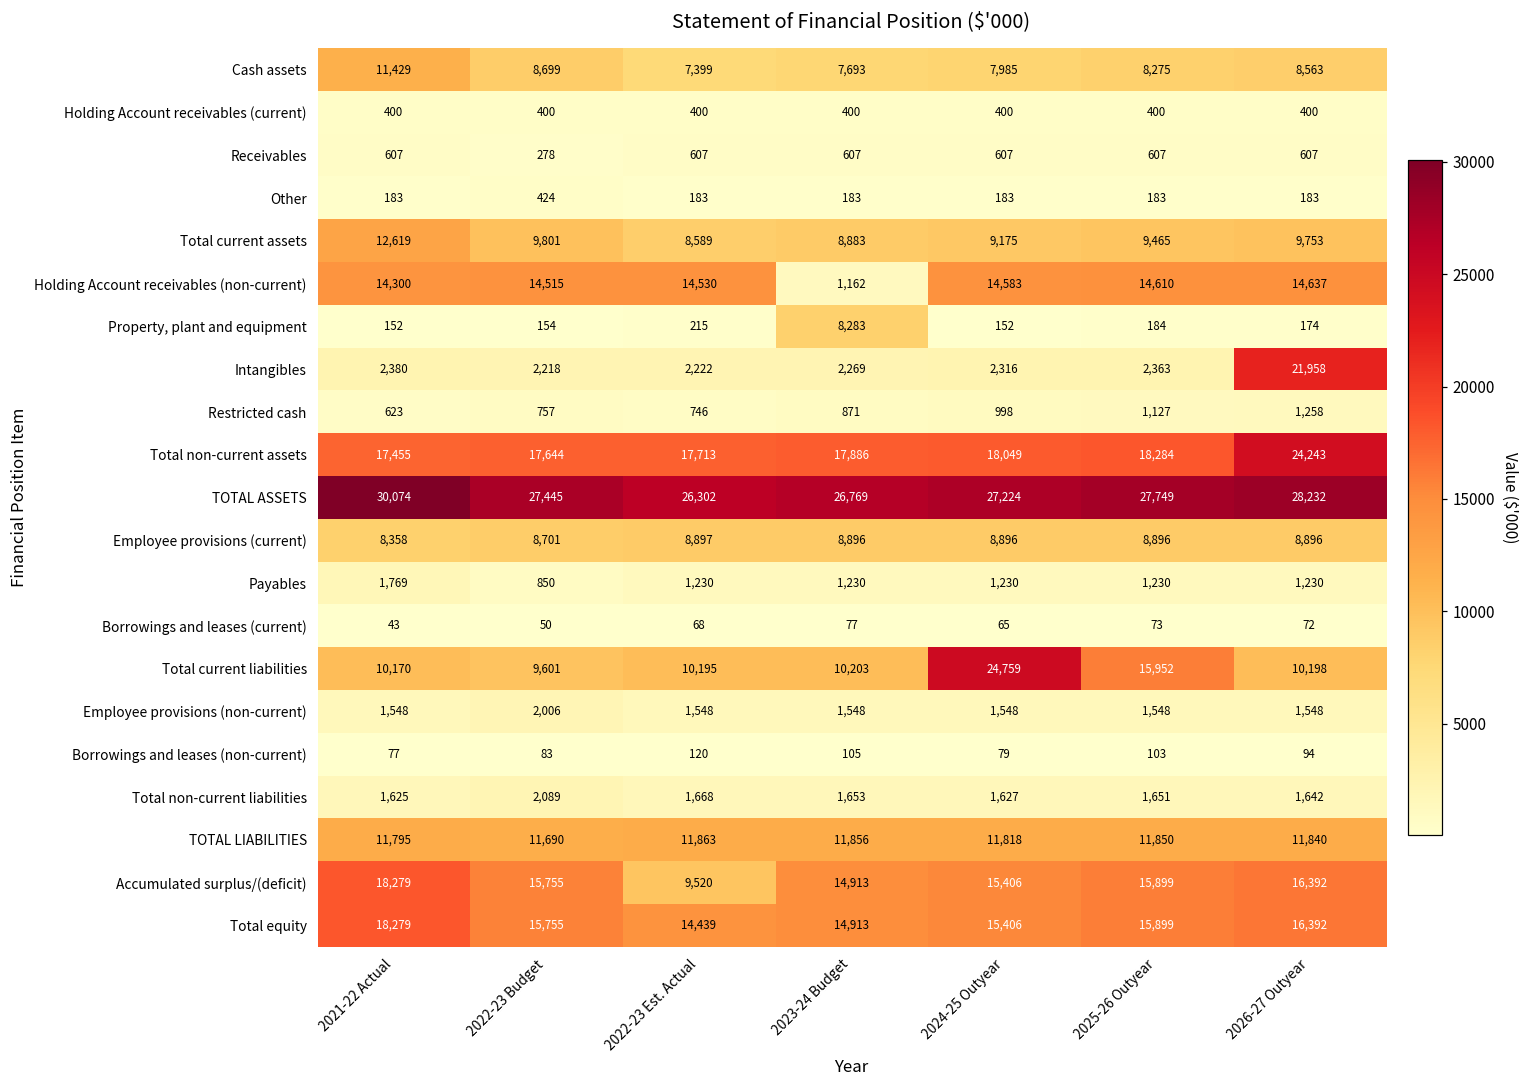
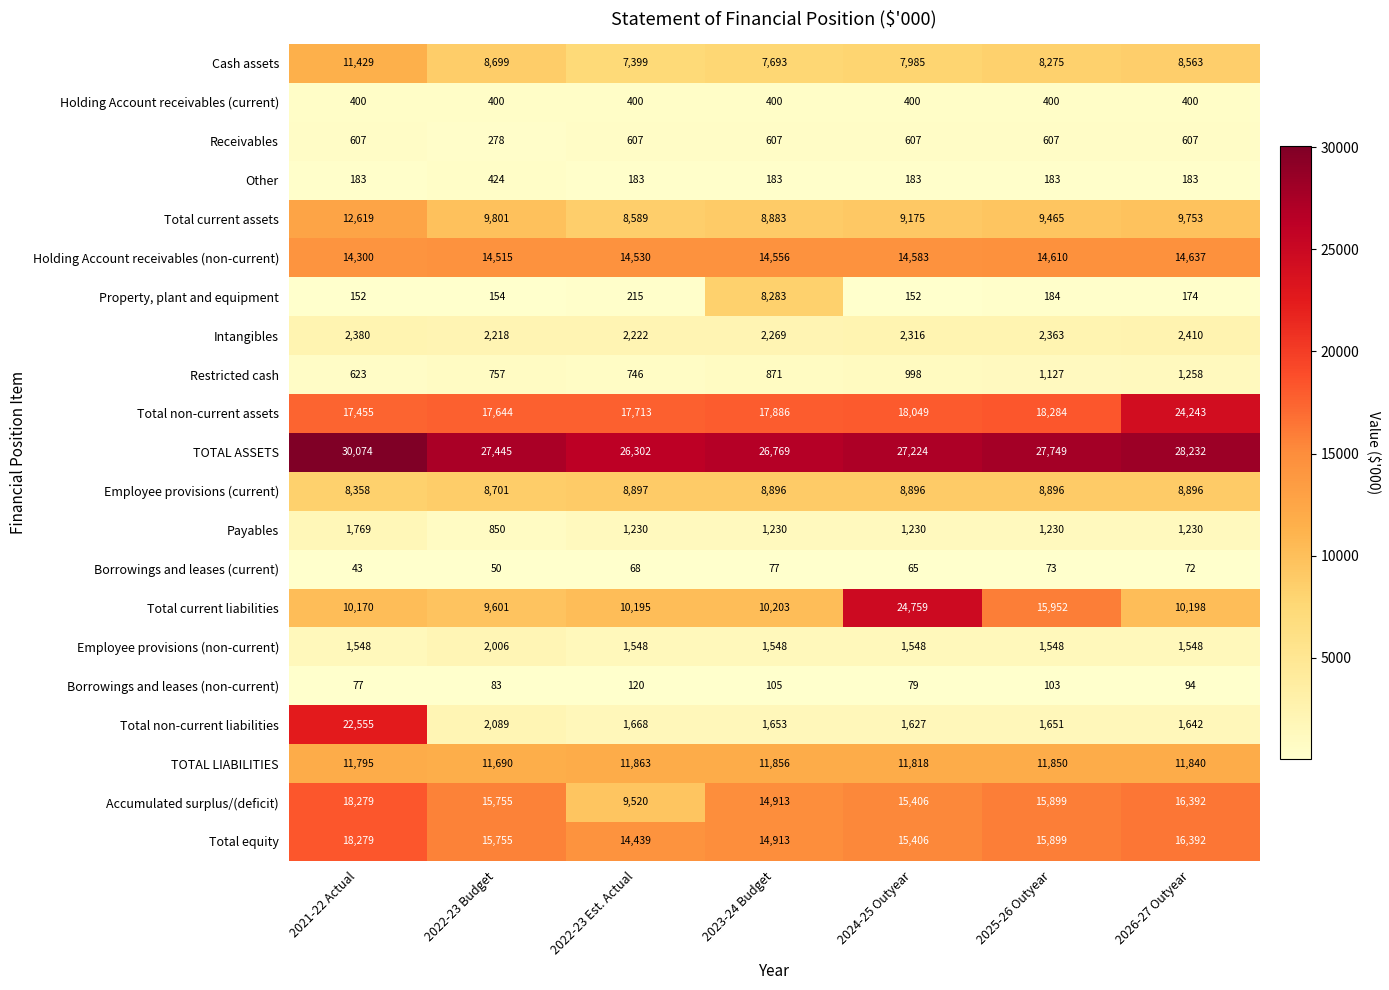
  {
    "Cash assets": {
      "2021-22 Actual": "11,429",
      "2022-23 Budget": "8,699",
      "2022-23 Est. Actual": "7,399",
      "2023-24 Budget": "7,693",
      "2024-25 Outyear": "7,985",
      "2025-26 Outyear": "8,275",
      "2026-27 Outyear": "8,563"
    },
    "Holding Account receivables (current)": {
      "2021-22 Actual": "400",
      "2022-23 Budget": "400",
      "2022-23 Est. Actual": "400",
      "2023-24 Budget": "400",
      "2024-25 Outyear": "400",
      "2025-26 Outyear": "400",
      "2026-27 Outyear": "400"
    },
    "Receivables": {
      "2021-22 Actual": "607",
      "2022-23 Budget": "278",
      "2022-23 Est. Actual": "607",
      "2023-24 Budget": "607",
      "2024-25 Outyear": "607",
      "2025-26 Outyear": "607",
      "2026-27 Outyear": "607"
    },
    "Other": {
      "2021-22 Actual": "183",
      "2022-23 Budget": "424",
      "2022-23 Est. Actual": "183",
      "2023-24 Budget": "183",
      "2024-25 Outyear": "183",
      "2025-26 Outyear": "183",
      "2026-27 Outyear": "183"
    },
    "Total current assets": {
      "2021-22 Actual": "12,619",
      "2022-23 Budget": "9,801",
      "2022-23 Est. Actual": "8,589",
      "2023-24 Budget": "8,883",
      "2024-25 Outyear": "9,175",
      "2025-26 Outyear": "9,465",
      "2026-27 Outyear": "9,753"
    },
    "Holding Account receivables (non-current)": {
      "2021-22 Actual": "14,300",
      "2022-23 Budget": "14,515",
      "2022-23 Est. Actual": "14,530",
-     "2023-24 Budget": "1,162",
+     "2023-24 Budget": "14,556",
      "2024-25 Outyear": "14,583",
      "2025-26 Outyear": "14,610",
      "2026-27 Outyear": "14,637"
    },
    "Property, plant and equipment": {
      "2021-22 Actual": "152",
      "2022-23 Budget": "154",
      "2022-23 Est. Actual": "215",
      "2023-24 Budget": "8,283",
      "2024-25 Outyear": "152",
      "2025-26 Outyear": "184",
      "2026-27 Outyear": "174"
    },
    "Intangibles": {
      "2021-22 Actual": "2,380",
      "2022-23 Budget": "2,218",
      "2022-23 Est. Actual": "2,222",
      "2023-24 Budget": "2,269",
      "2024-25 Outyear": "2,316",
      "2025-26 Outyear": "2,363",
-     "2026-27 Outyear": "21,958"
+     "2026-27 Outyear": "2,410"
    },
    "Restricted cash": {
      "2021-22 Actual": "623",
      "2022-23 Budget": "757",
      "2022-23 Est. Actual": "746",
      "2023-24 Budget": "871",
      "2024-25 Outyear": "998",
      "2025-26 Outyear": "1,127",
      "2026-27 Outyear": "1,258"
    },
    "Total non-current assets": {
      "2021-22 Actual": "17,455",
      "2022-23 Budget": "17,644",
      "2022-23 Est. Actual": "17,713",
      "2023-24 Budget": "17,886",
      "2024-25 Outyear": "18,049",
      "2025-26 Outyear": "18,284",
      "2026-27 Outyear": "24,243"
    },
    "TOTAL ASSETS": {
      "2021-22 Actual": "30,074",
      "2022-23 Budget": "27,445",
      "2022-23 Est. Actual": "26,302",
      "2023-24 Budget": "26,769",
      "2024-25 Outyear": "27,224",
      "2025-26 Outyear": "27,749",
      "2026-27 Outyear": "28,232"
    },
    "Employee provisions (current)": {
      "2021-22 Actual": "8,358",
      "2022-23 Budget": "8,701",
      "2022-23 Est. Actual": "8,897",
      "2023-24 Budget": "8,896",
      "2024-25 Outyear": "8,896",
      "2025-26 Outyear": "8,896",
      "2026-27 Outyear": "8,896"
    },
    "Payables": {
      "2021-22 Actual": "1,769",
      "2022-23 Budget": "850",
      "2022-23 Est. Actual": "1,230",
      "2023-24 Budget": "1,230",
      "2024-25 Outyear": "1,230",
      "2025-26 Outyear": "1,230",
      "2026-27 Outyear": "1,230"
    },
    "Borrowings and leases (current)": {
      "2021-22 Actual": "43",
      "2022-23 Budget": "50",
      "2022-23 Est. Actual": "68",
      "2023-24 Budget": "77",
      "2024-25 Outyear": "65",
      "2025-26 Outyear": "73",
      "2026-27 Outyear": "72"
    },
    "Total current liabilities": {
      "2021-22 Actual": "10,170",
      "2022-23 Budget": "9,601",
      "2022-23 Est. Actual": "10,195",
      "2023-24 Budget": "10,203",
      "2024-25 Outyear": "24,759",
      "2025-26 Outyear": "15,952",
      "2026-27 Outyear": "10,198"
    },
    "Employee provisions (non-current)": {
      "2021-22 Actual": "1,548",
      "2022-23 Budget": "2,006",
      "2022-23 Est. Actual": "1,548",
      "2023-24 Budget": "1,548",
      "2024-25 Outyear": "1,548",
      "2025-26 Outyear": "1,548",
      "2026-27 Outyear": "1,548"
    },
    "Borrowings and leases (non-current)": {
      "2021-22 Actual": "77",
      "2022-23 Budget": "83",
      "2022-23 Est. Actual": "120",
      "2023-24 Budget": "105",
      "2024-25 Outyear": "79",
      "2025-26 Outyear": "103",
      "2026-27 Outyear": "94"
    },
    "Total non-current liabilities": {
-     "2021-22 Actual": "1,625",
+     "2021-22 Actual": "22,555",
      "2022-23 Budget": "2,089",
      "2022-23 Est. Actual": "1,668",
      "2023-24 Budget": "1,653",
      "2024-25 Outyear": "1,627",
      "2025-26 Outyear": "1,651",
      "2026-27 Outyear": "1,642"
    },
    "TOTAL LIABILITIES": {
      "2021-22 Actual": "11,795",
      "2022-23 Budget": "11,690",
      "2022-23 Est. Actual": "11,863",
      "2023-24 Budget": "11,856",
      "2024-25 Outyear": "11,818",
      "2025-26 Outyear": "11,850",
      "2026-27 Outyear": "11,840"
    },
    "Accumulated surplus/(deficit)": {
      "2021-22 Actual": "18,279",
      "2022-23 Budget": "15,755",
      "2022-23 Est. Actual": "9,520",
      "2023-24 Budget": "14,913",
      "2024-25 Outyear": "15,406",
      "2025-26 Outyear": "15,899",
      "2026-27 Outyear": "16,392"
    },
    "Total equity": {
      "2021-22 Actual": "18,279",
      "2022-23 Budget": "15,755",
      "2022-23 Est. Actual": "14,439",
      "2023-24 Budget": "14,913",
      "2024-25 Outyear": "15,406",
      "2025-26 Outyear": "15,899",
      "2026-27 Outyear": "16,392"
    }
  }
